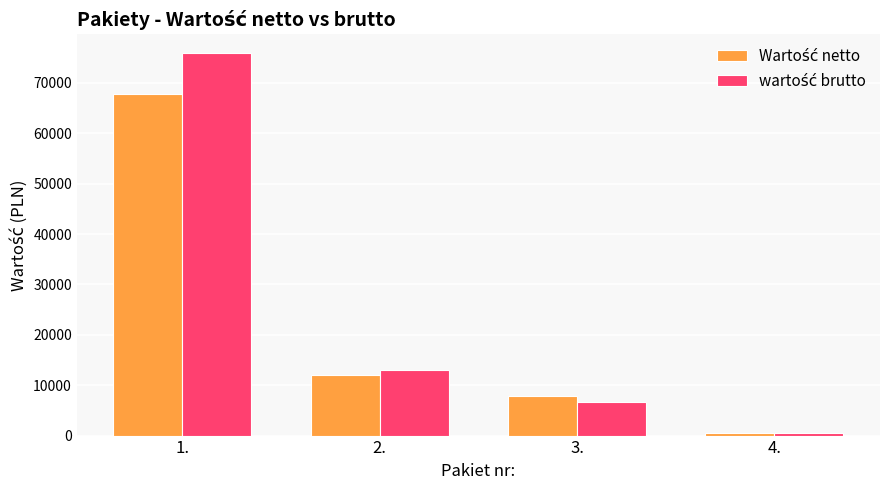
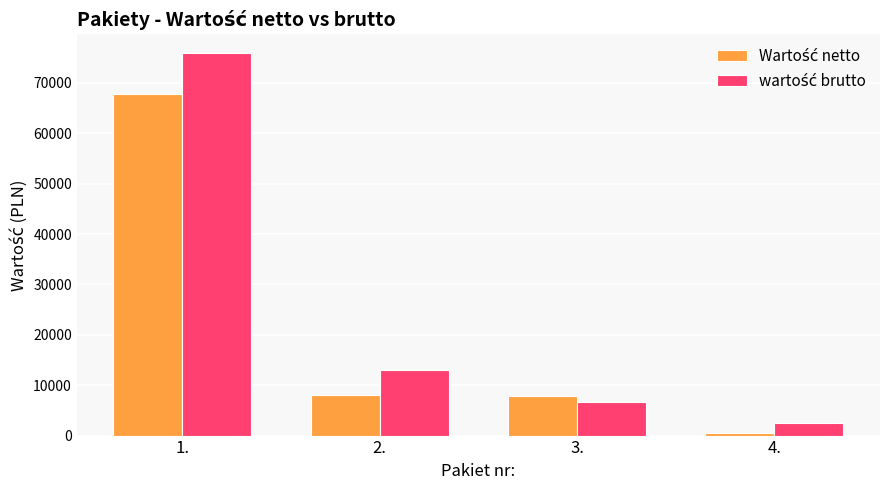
  {
    "Wartość netto": {
      "1.": 68000,
-     "2.": 12000,
+     "2.": 8000,
      "3.": 8000
    },
    "wartość brutto": {
      "1.": 76000,
      "2.": 13000,
      "3.": 7000,
-     "4.": 1000
+     "4.": 2000
    }
  }
